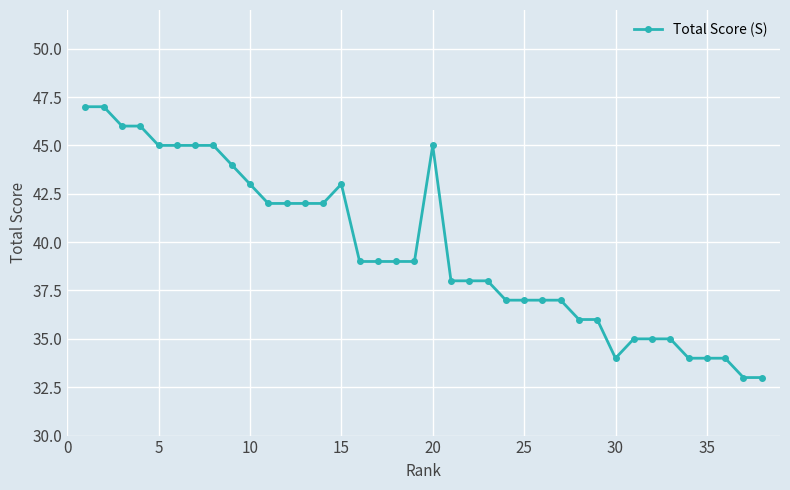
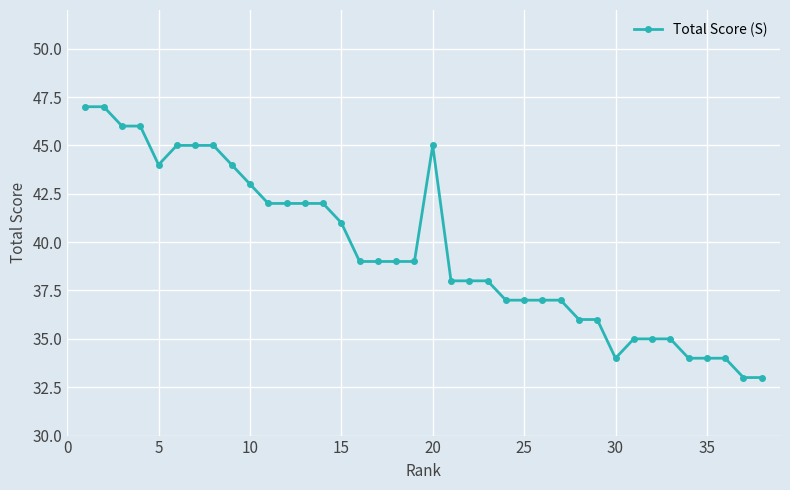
  {
-   "5": 45,
+   "5": 44,
    "10": 43,
-   "15": 43,
+   "15": 41,
    "20": 45,
    "25": 37,
    "30": 34,
    "35": 34
  }
